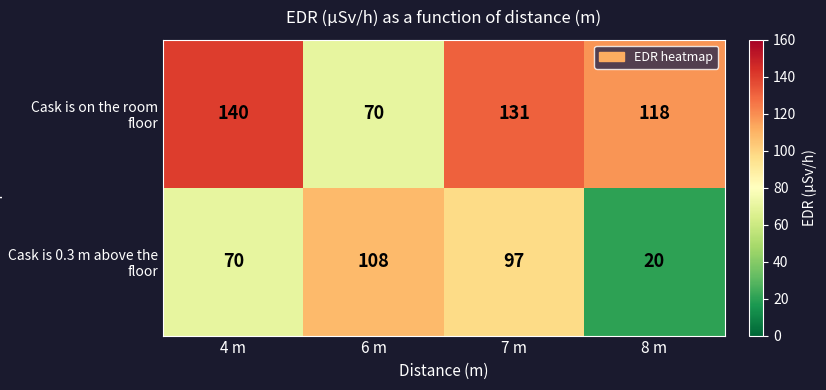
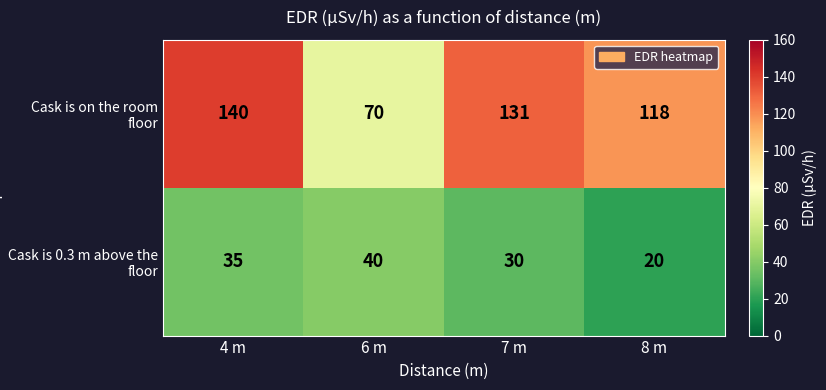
  {
    "Cask is on the room floor": {
      "4 m": 140,
      "6 m": 70,
      "7 m": 131,
      "8 m": 118
    },
    "Cask is 0.3 m above the floor": {
-     "4 m": 70,
-     "6 m": 108,
-     "7 m": 97,
+     "4 m": 35,
+     "6 m": 40,
+     "7 m": 30,
      "8 m": 20
    }
  }
